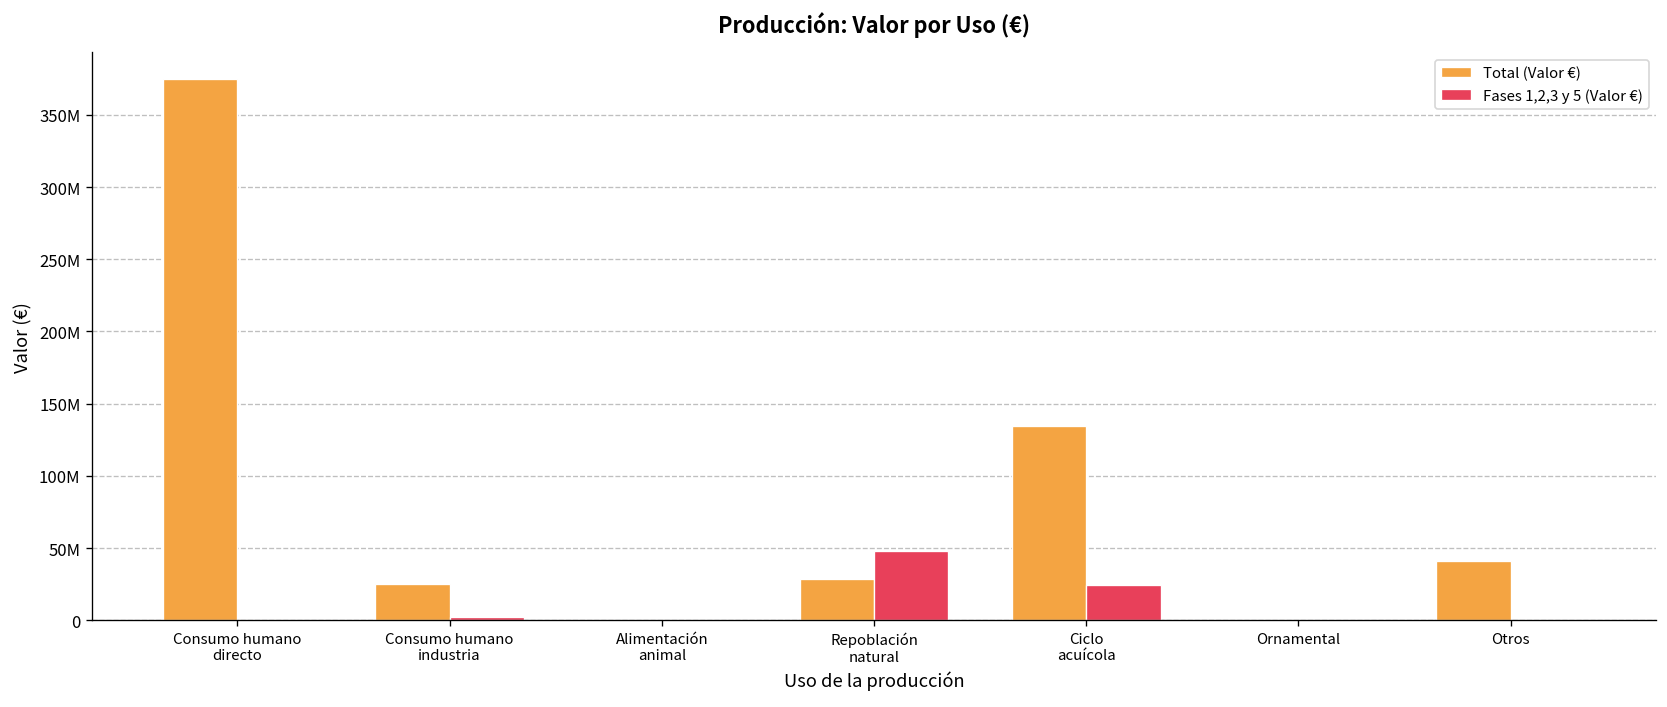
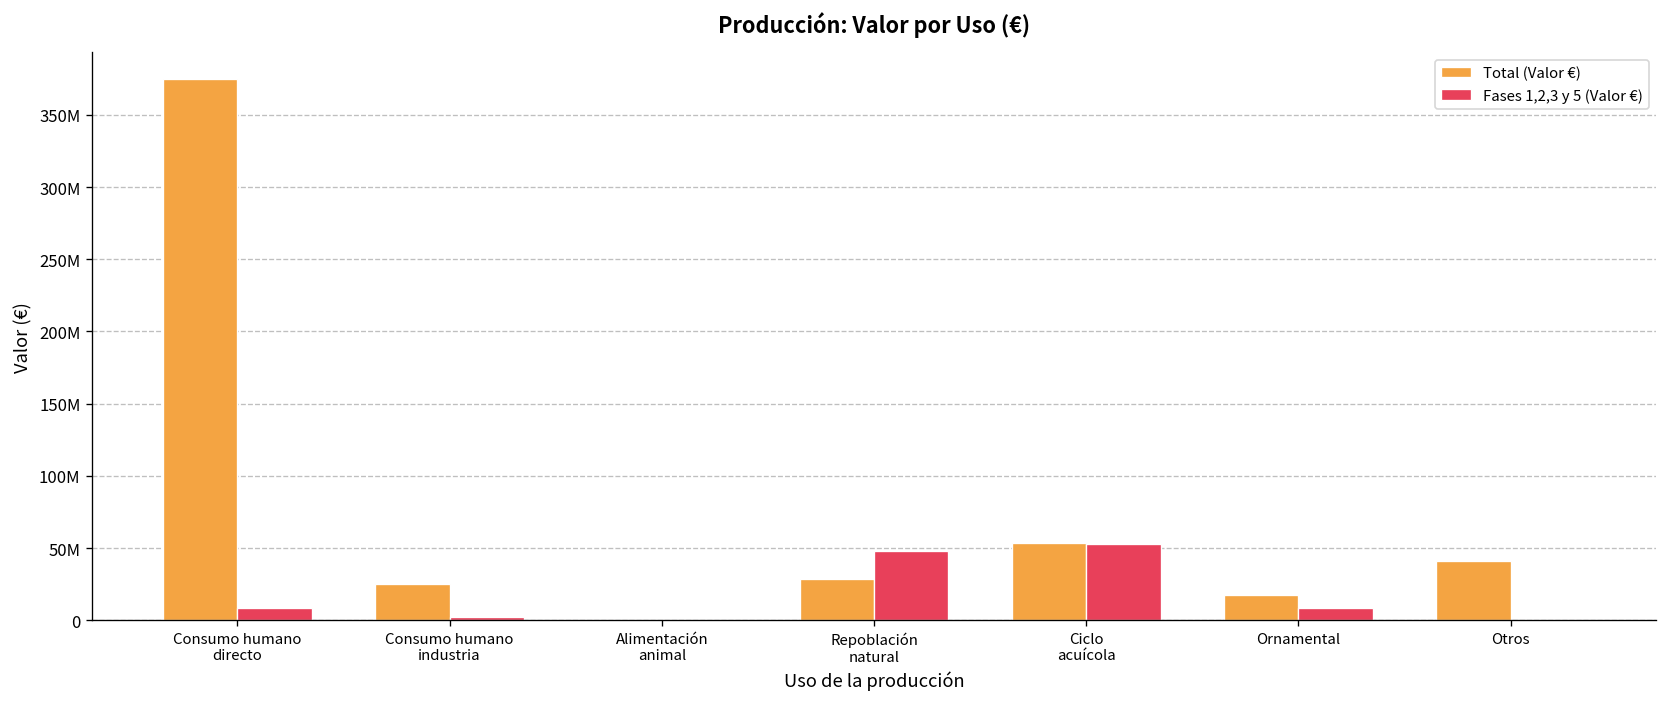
  {
    "Total (Valor €)": {
      "Consumo humano directo": 375000000,
      "Consumo humano industria": 25000000,
      "Repoblación natural": 29000000,
-     "Ciclo acuícola": 135000000,
-     "Ornamental": 0,
+     "Ciclo acuícola": 54000000,
+     "Ornamental": 18000000,
      "Otros": 41000000
    },
    "Fases 1,2,3 y 5 (Valor €)": {
-     "Consumo humano directo": 0,
+     "Consumo humano directo": 9000000,
      "Consumo humano industria": 2000000,
      "Alimentación animal": 0,
      "Repoblación natural": 48000000,
-     "Ciclo acuícola": 25000000,
-     "Ornamental": 0
+     "Ciclo acuícola": 53000000,
+     "Ornamental": 8000000
    }
  }
